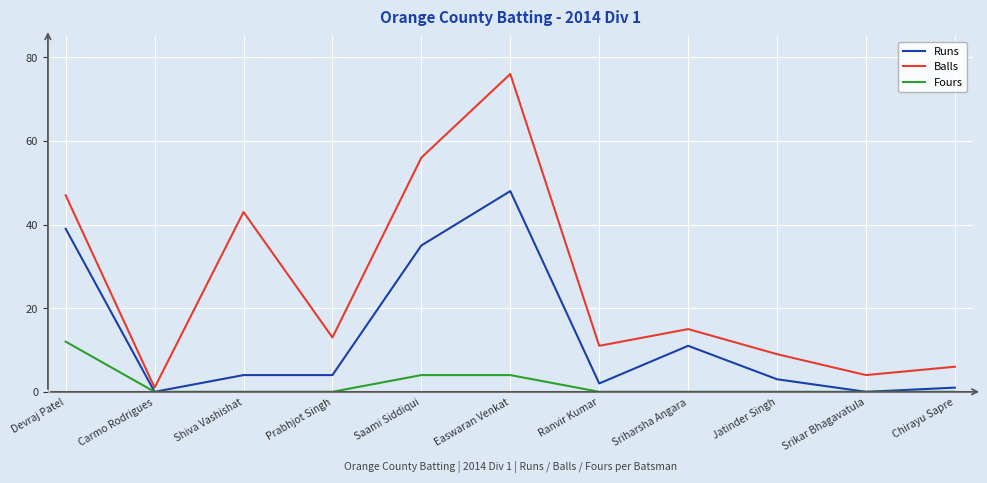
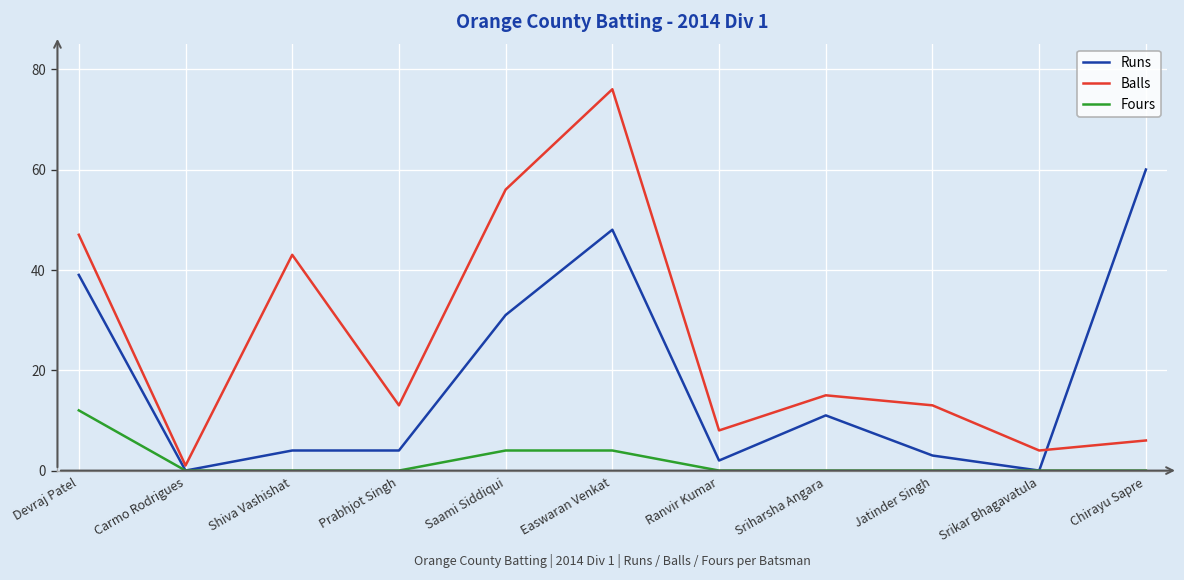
  {
    "Runs": {
      "Devraj Patel": 39,
      "Shiva Vashishat": 4,
      "Prabhjot Singh": 4,
-     "Saami Siddiqui": 35,
+     "Saami Siddiqui": 31,
      "Easwaran Venkat": 48,
      "Ranvir Kumar": 2,
      "Sriharsha Angara": 11,
      "Jatinder Singh": 3,
-     "Chirayu Sapre": 1
+     "Chirayu Sapre": 60
    },
    "Balls": {
      "Devraj Patel": 47,
      "Carmo Rodrigues": 1,
      "Shiva Vashishat": 43,
      "Prabhjot Singh": 13,
      "Saami Siddiqui": 56,
      "Easwaran Venkat": 76,
-     "Ranvir Kumar": 11,
+     "Ranvir Kumar": 8,
      "Sriharsha Angara": 15,
-     "Jatinder Singh": 9,
+     "Jatinder Singh": 13,
      "Srikar Bhagavatula": 4,
      "Chirayu Sapre": 6
    },
    "Fours": {
      "Devraj Patel": 12,
      "Shiva Vashishat": 0,
      "Prabhjot Singh": 0,
      "Saami Siddiqui": 4,
      "Easwaran Venkat": 4,
      "Ranvir Kumar": 0,
      "Sriharsha Angara": 0,
      "Jatinder Singh": 0,
      "Chirayu Sapre": 0
    }
  }
